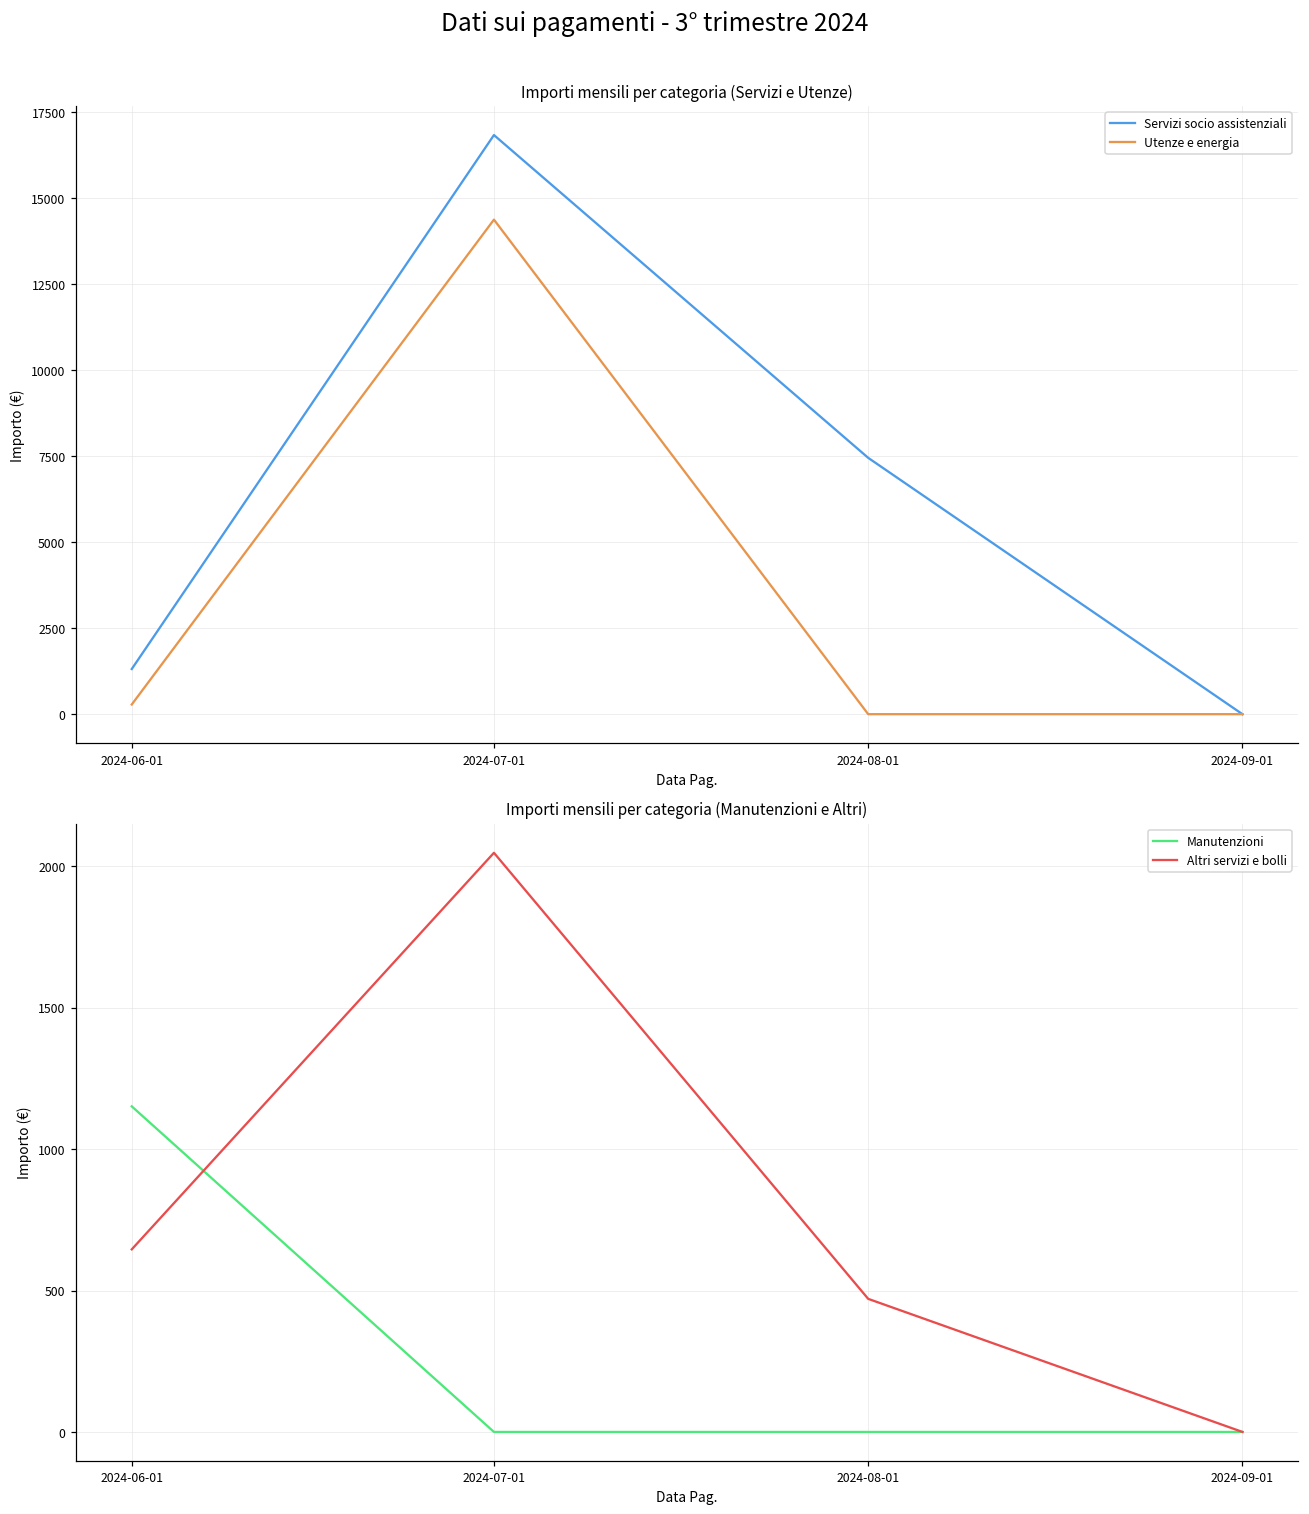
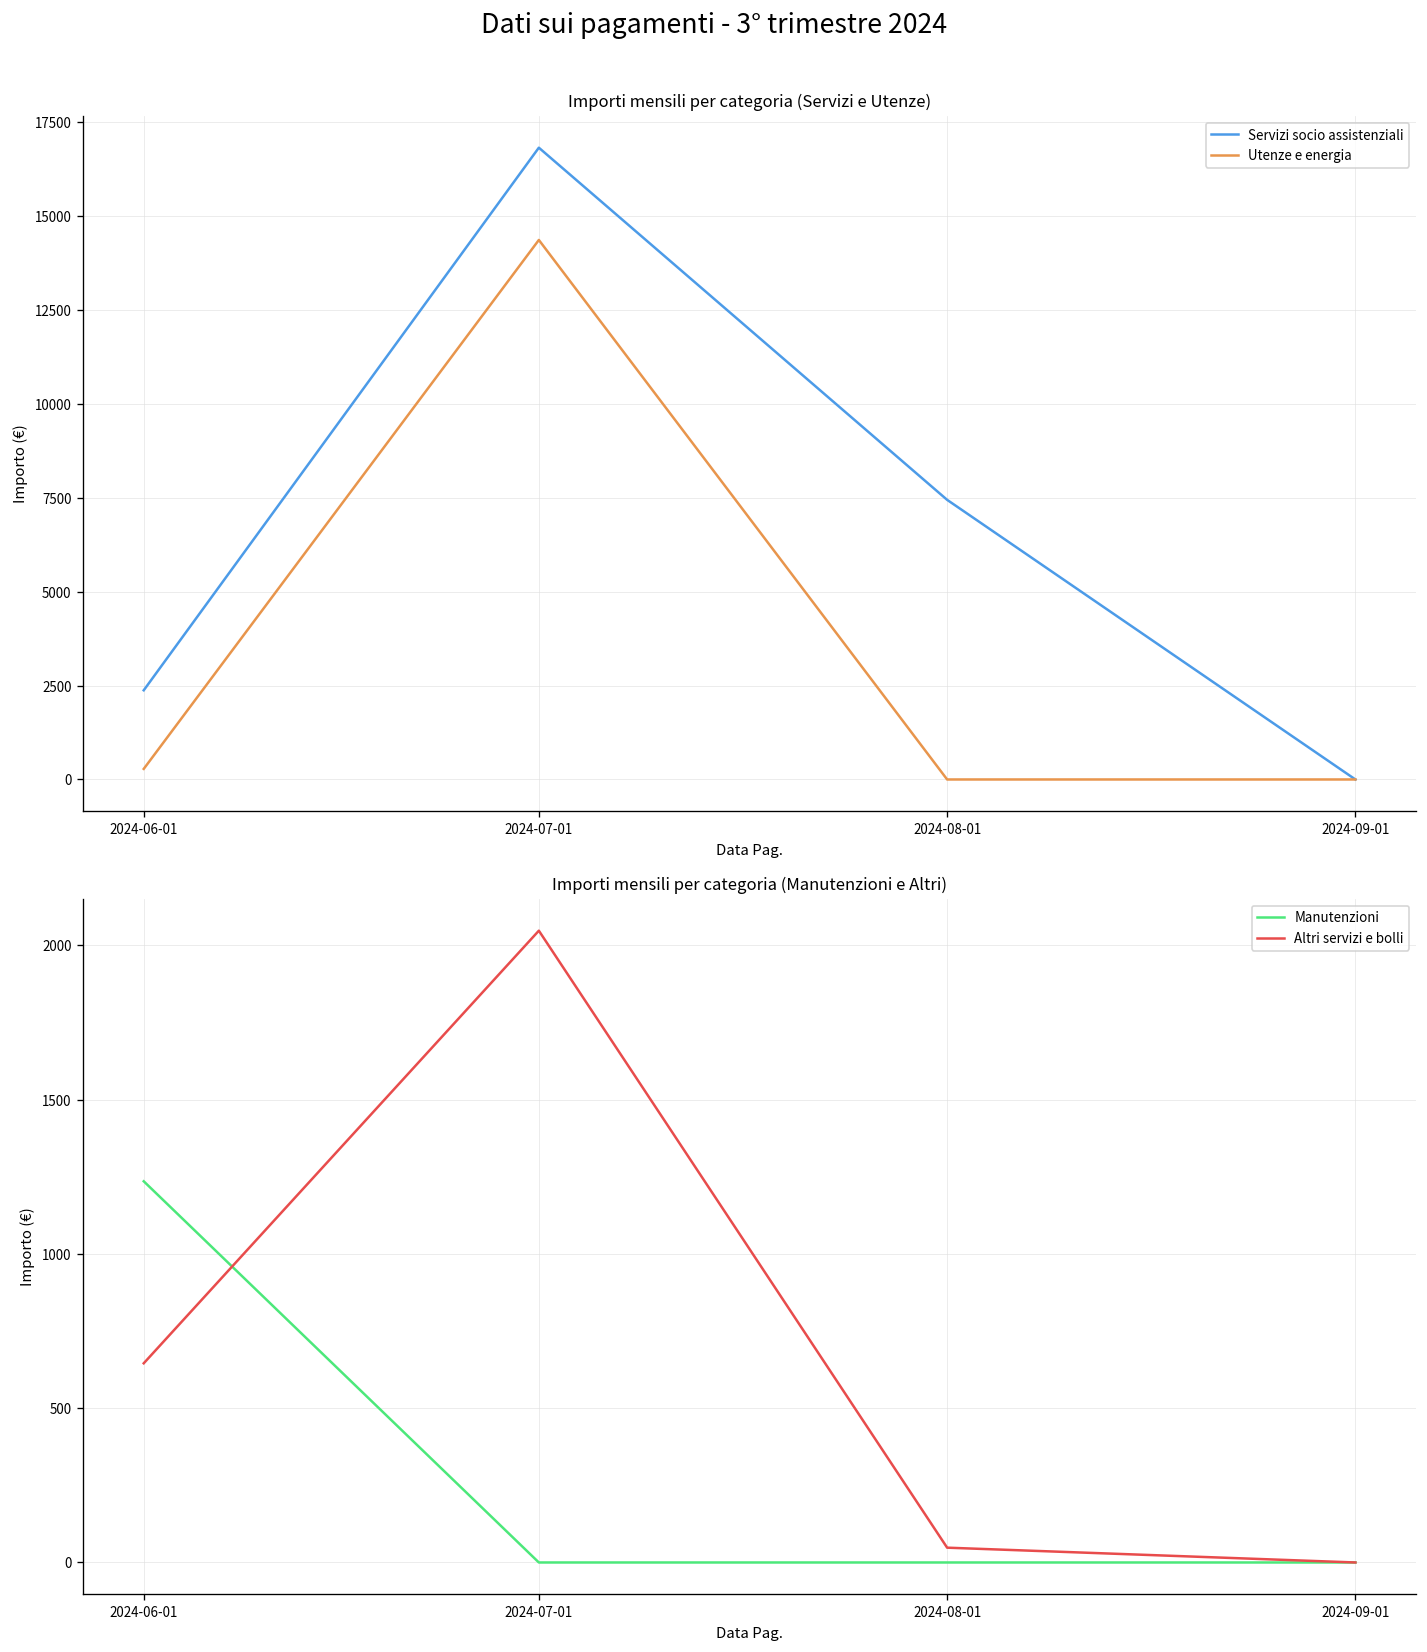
  {
    "Importi mensili per categoria (Servizi e Utenze)": {
      "Servizi socio assistenziali": {
-       "2024-06-01": 1300,
+       "2024-06-01": 2400,
        "2024-07-01": 16800,
        "2024-08-01": 7400
      },
      "Utenze e energia": {
        "2024-06-01": 300,
        "2024-07-01": 14400,
        "2024-08-01": 0
      }
    },
    "Importi mensili per categoria (Manutenzioni e Altri)": {
      "Manutenzioni": {
-       "2024-06-01": 1150,
+       "2024-06-01": 1240,
        "2024-07-01": 0,
        "2024-08-01": 0
      },
      "Altri servizi e bolli": {
        "2024-06-01": 650,
        "2024-07-01": 2050,
-       "2024-08-01": 470
+       "2024-08-01": 50
      }
    }
  }
